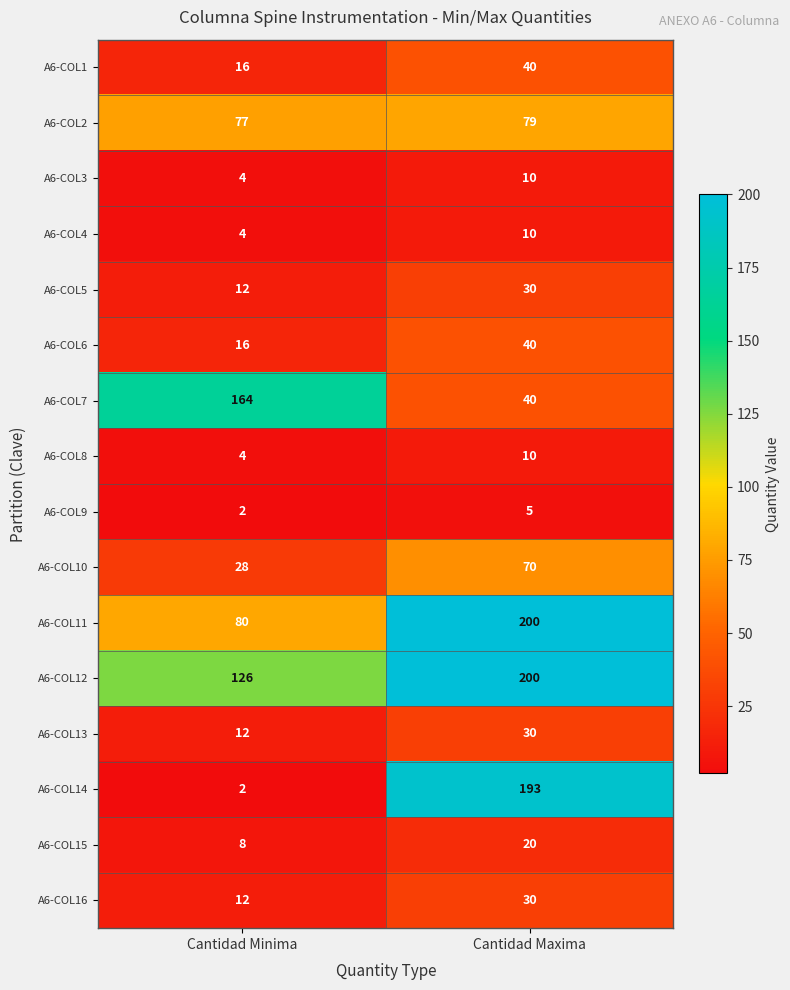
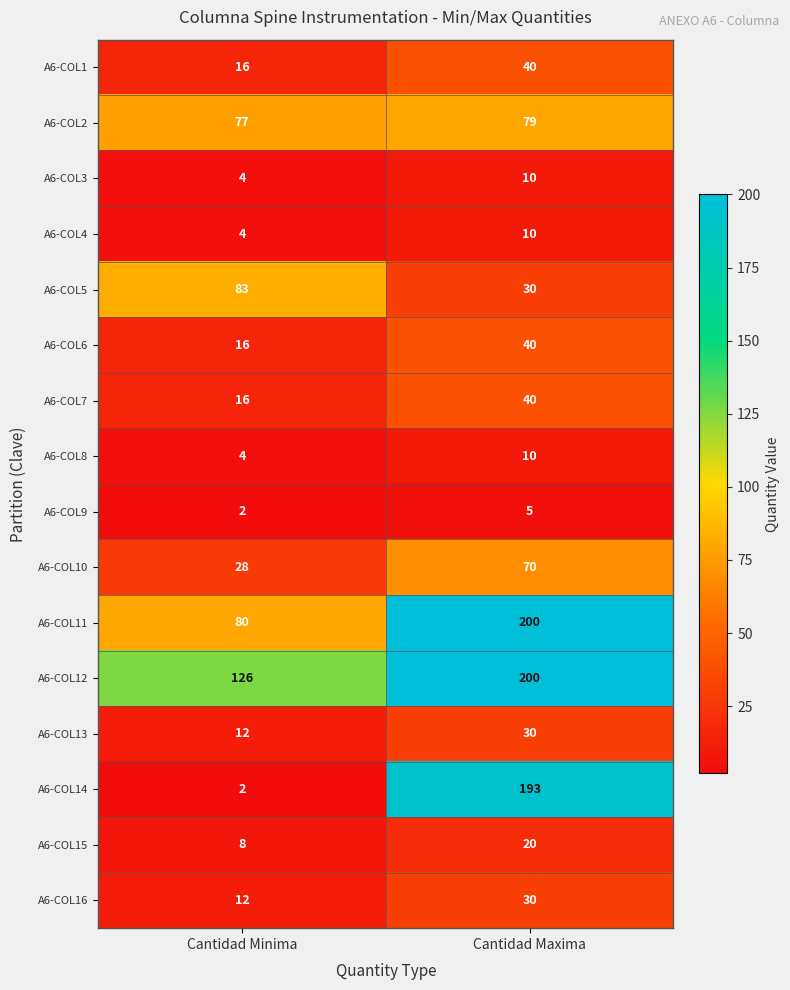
  {
    "A6-COL1": {
      "Cantidad Minima": 16,
      "Cantidad Maxima": 40
    },
    "A6-COL2": {
      "Cantidad Minima": 77,
      "Cantidad Maxima": 79
    },
    "A6-COL3": {
      "Cantidad Minima": 4,
      "Cantidad Maxima": 10
    },
    "A6-COL4": {
      "Cantidad Minima": 4,
      "Cantidad Maxima": 10
    },
    "A6-COL5": {
-     "Cantidad Minima": 12,
+     "Cantidad Minima": 83,
      "Cantidad Maxima": 30
    },
    "A6-COL6": {
      "Cantidad Minima": 16,
      "Cantidad Maxima": 40
    },
    "A6-COL7": {
-     "Cantidad Minima": 164,
+     "Cantidad Minima": 16,
      "Cantidad Maxima": 40
    },
    "A6-COL8": {
      "Cantidad Minima": 4,
      "Cantidad Maxima": 10
    },
    "A6-COL9": {
      "Cantidad Minima": 2,
      "Cantidad Maxima": 5
    },
    "A6-COL10": {
      "Cantidad Minima": 28,
      "Cantidad Maxima": 70
    },
    "A6-COL11": {
      "Cantidad Minima": 80,
      "Cantidad Maxima": 200
    },
    "A6-COL12": {
      "Cantidad Minima": 126,
      "Cantidad Maxima": 200
    },
    "A6-COL13": {
      "Cantidad Minima": 12,
      "Cantidad Maxima": 30
    },
    "A6-COL14": {
      "Cantidad Minima": 2,
      "Cantidad Maxima": 193
    },
    "A6-COL15": {
      "Cantidad Minima": 8,
      "Cantidad Maxima": 20
    },
    "A6-COL16": {
      "Cantidad Minima": 12,
      "Cantidad Maxima": 30
    }
  }
